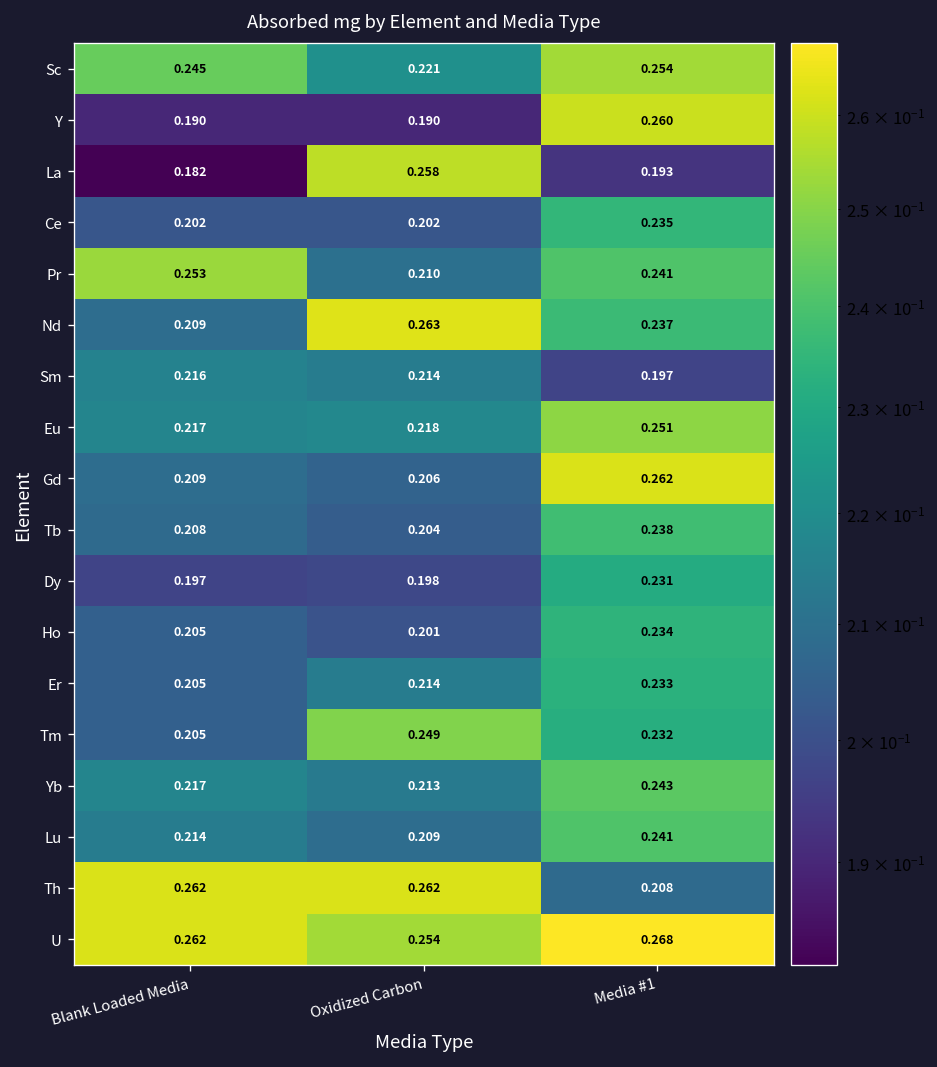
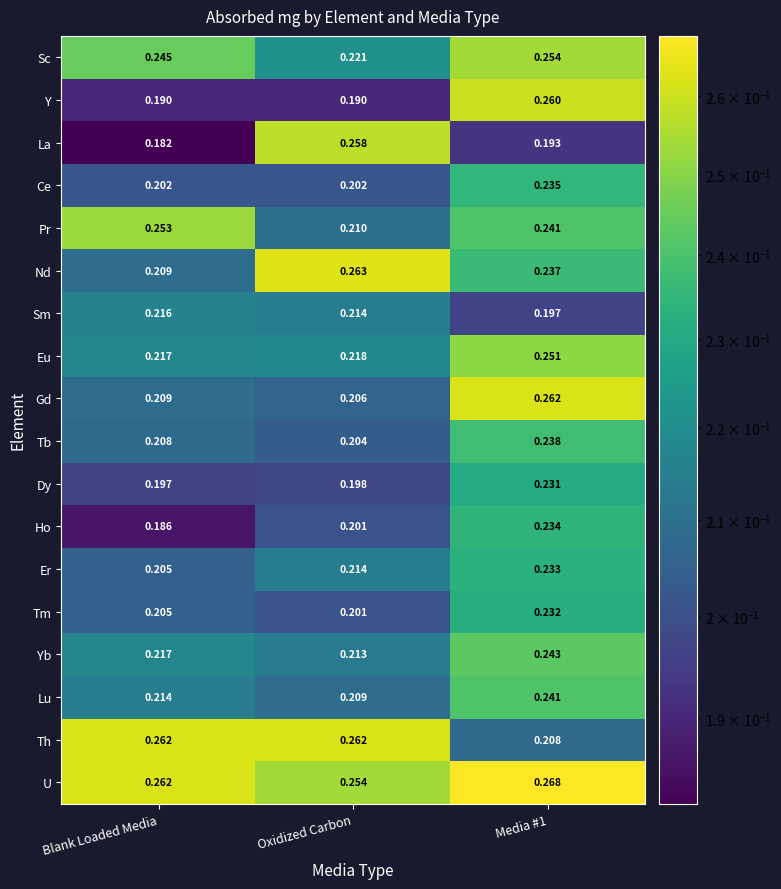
  {
    "Sc": {
      "Blank Loaded Media": 0.245,
      "Oxidized Carbon": 0.221,
      "Media #1": 0.254
    },
    "Y": {
      "Blank Loaded Media": 0.190,
      "Oxidized Carbon": 0.190,
      "Media #1": 0.260
    },
    "La": {
      "Blank Loaded Media": 0.182,
      "Oxidized Carbon": 0.258,
      "Media #1": 0.193
    },
    "Ce": {
      "Blank Loaded Media": 0.202,
      "Oxidized Carbon": 0.202,
      "Media #1": 0.235
    },
    "Pr": {
      "Blank Loaded Media": 0.253,
      "Oxidized Carbon": 0.210,
      "Media #1": 0.241
    },
    "Nd": {
      "Blank Loaded Media": 0.209,
      "Oxidized Carbon": 0.263,
      "Media #1": 0.237
    },
    "Sm": {
      "Blank Loaded Media": 0.216,
      "Oxidized Carbon": 0.214,
      "Media #1": 0.197
    },
    "Eu": {
      "Blank Loaded Media": 0.217,
      "Oxidized Carbon": 0.218,
      "Media #1": 0.251
    },
    "Gd": {
      "Blank Loaded Media": 0.209,
      "Oxidized Carbon": 0.206,
      "Media #1": 0.262
    },
    "Tb": {
      "Blank Loaded Media": 0.208,
      "Oxidized Carbon": 0.204,
      "Media #1": 0.238
    },
    "Dy": {
      "Blank Loaded Media": 0.197,
      "Oxidized Carbon": 0.198,
      "Media #1": 0.231
    },
    "Ho": {
-     "Blank Loaded Media": 0.205,
+     "Blank Loaded Media": 0.186,
      "Oxidized Carbon": 0.201,
      "Media #1": 0.234
    },
    "Er": {
      "Blank Loaded Media": 0.205,
      "Oxidized Carbon": 0.214,
      "Media #1": 0.233
    },
    "Tm": {
      "Blank Loaded Media": 0.205,
-     "Oxidized Carbon": 0.249,
+     "Oxidized Carbon": 0.201,
      "Media #1": 0.232
    },
    "Yb": {
      "Blank Loaded Media": 0.217,
      "Oxidized Carbon": 0.213,
      "Media #1": 0.243
    },
    "Lu": {
      "Blank Loaded Media": 0.214,
      "Oxidized Carbon": 0.209,
      "Media #1": 0.241
    },
    "Th": {
      "Blank Loaded Media": 0.262,
      "Oxidized Carbon": 0.262,
      "Media #1": 0.208
    },
    "U": {
      "Blank Loaded Media": 0.262,
      "Oxidized Carbon": 0.254,
      "Media #1": 0.268
    }
  }
